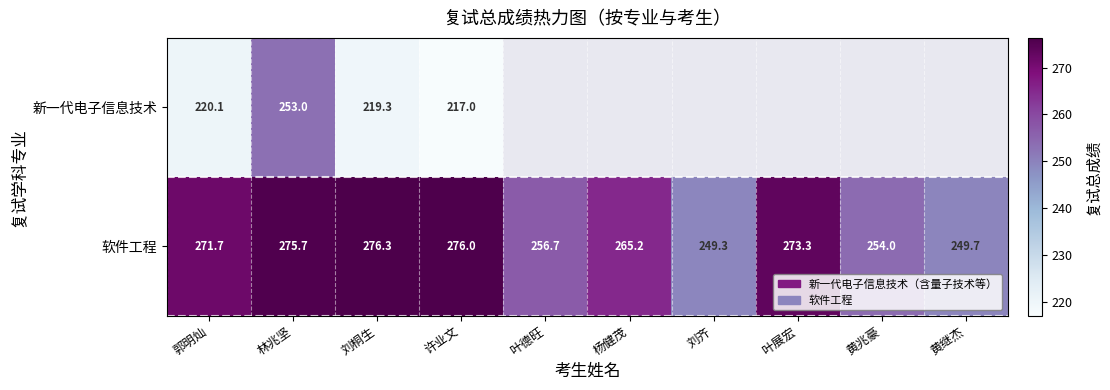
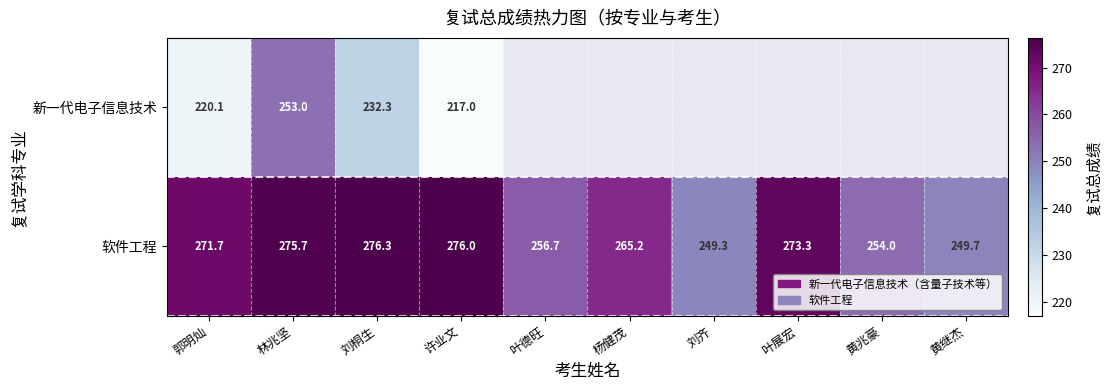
  {
    "新一代电子信息技术": {
      "郭明灿": 220.1,
      "林兆坚": 253.0,
-     "刘桐生": 219.3,
+     "刘桐生": 232.3,
      "许业文": 217.0
    },
    "软件工程": {
      "郭明灿": 271.7,
      "林兆坚": 275.7,
      "刘桐生": 276.3,
      "许业文": 276.0,
      "叶德旺": 256.7,
      "杨健茂": 265.2,
      "刘齐": 249.3,
      "叶展宏": 273.3,
      "黄兆豪": 254.0,
      "黄继杰": 249.7
    }
  }
